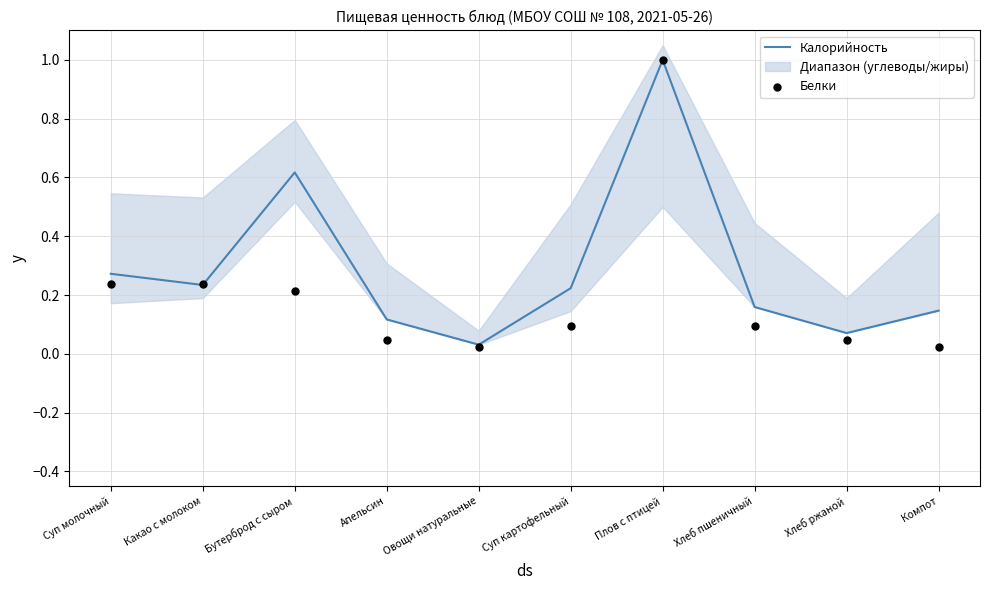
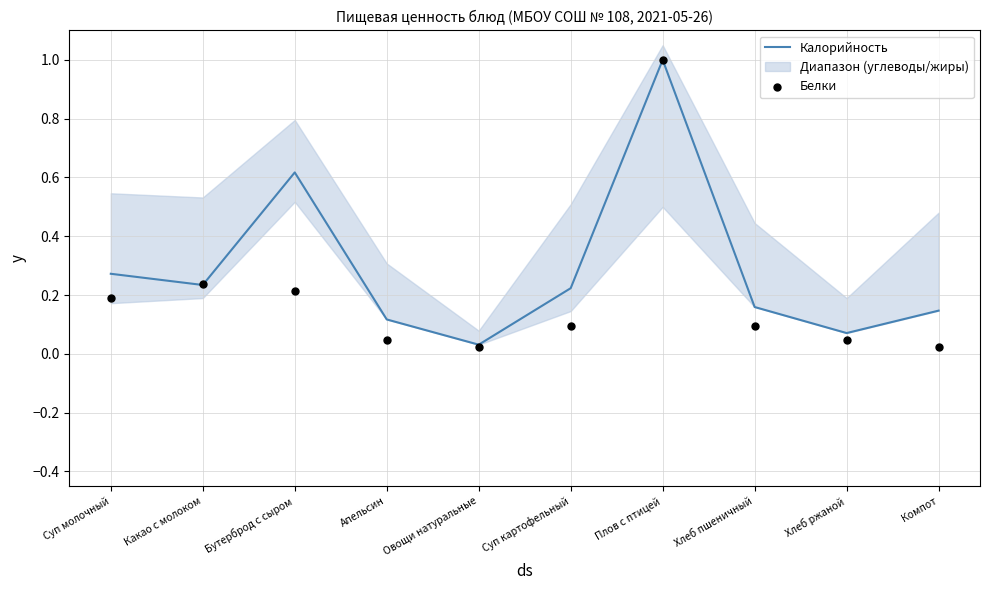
  {
    "Калорийность": {
      "Суп молочный": 0.27,
      "Бутерброд с сыром": 0.62,
      "Апельсин": 0.12,
      "Суп картофельный": 0.22,
      "Хлеб пшеничный": 0.16,
      "Хлеб ржаной": 0.07,
      "Компот": 0.15
    },
    "Белки": {
-     "Суп молочный": 0.24
+     "Суп молочный": 0.19
    }
  }
